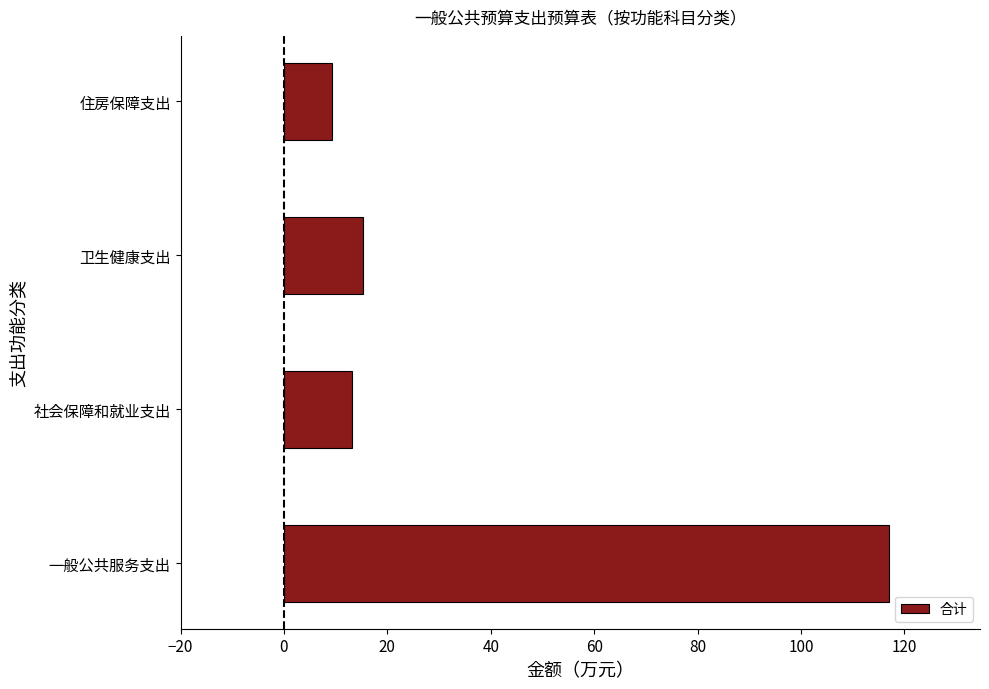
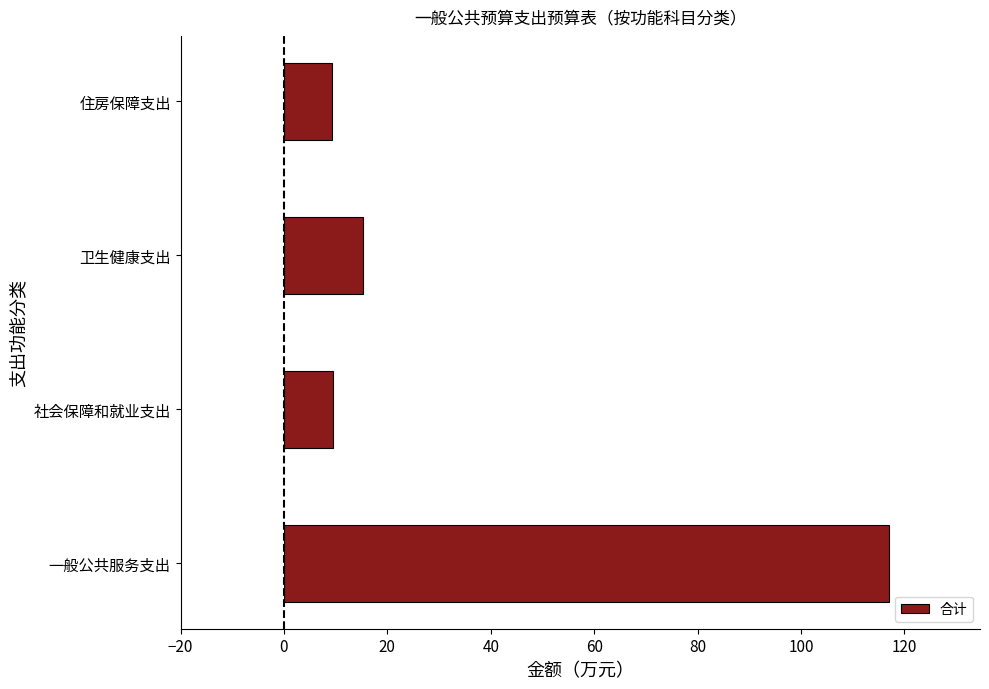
  {
    "住房保障支出": 9,
    "卫生健康支出": 15,
-   "社会保障和就业支出": 13,
+   "社会保障和就业支出": 9,
    "一般公共服务支出": 117
  }
